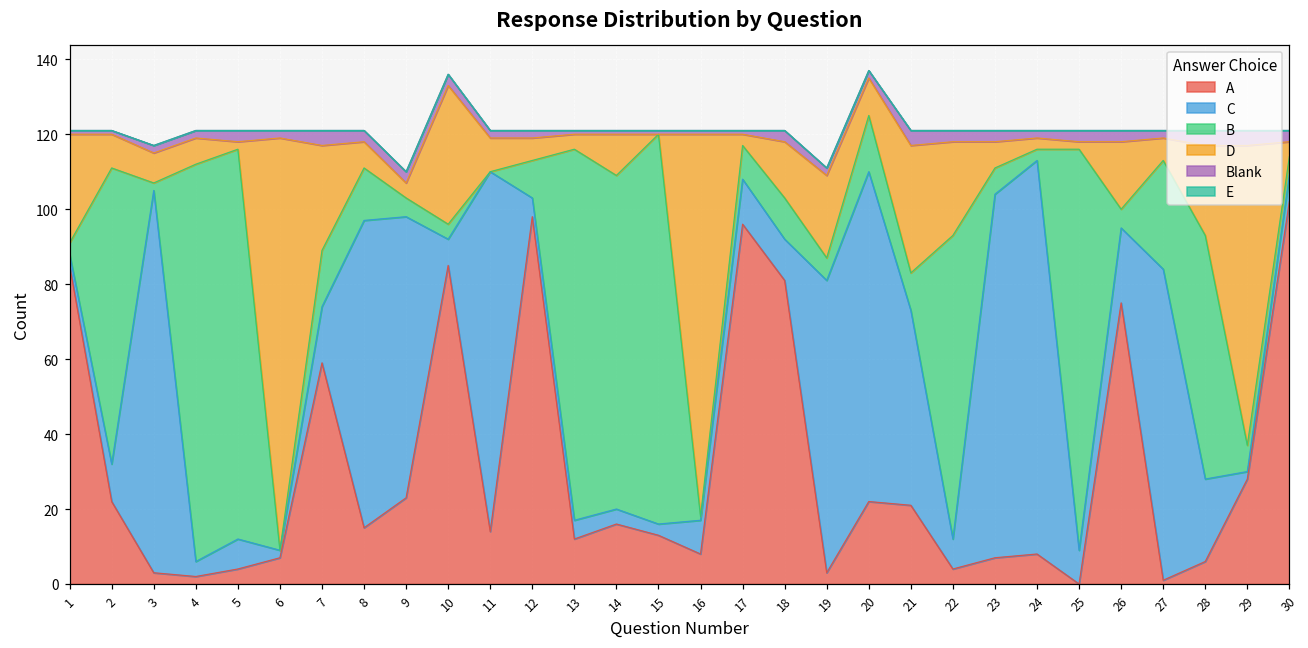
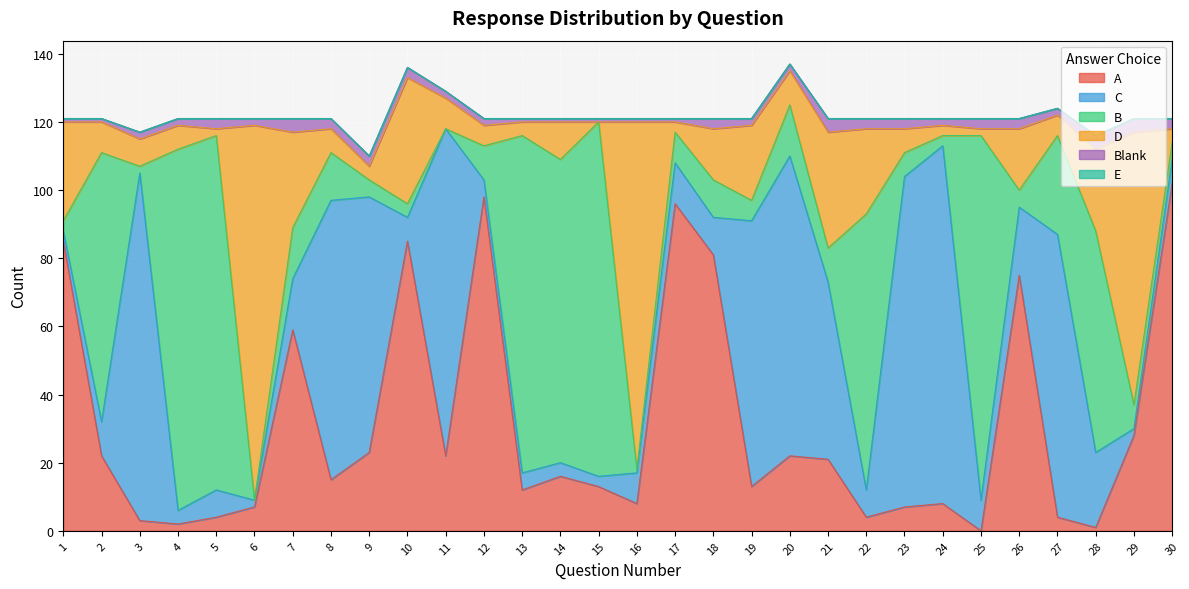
  {
    "A": {
      "1": 85,
      "2": 22,
      "3": 3,
      "4": 2,
      "5": 4,
      "6": 7,
      "7": 59,
      "8": 15,
      "9": 23,
      "10": 85,
-     "11": 14,
+     "11": 22,
      "12": 98,
      "13": 12,
      "14": 16,
      "15": 13,
      "16": 8,
      "17": 96,
      "18": 81,
-     "19": 3,
+     "19": 13,
      "20": 22,
      "21": 21,
      "22": 4,
      "23": 7,
      "24": 8,
      "25": 0,
      "26": 75,
-     "27": 1,
-     "28": 6,
+     "27": 4,
+     "28": 1,
      "29": 28,
      "30": 102
    },
    "C": {
      "1": 3,
      "2": 10,
      "3": 102,
      "4": 4,
      "5": 8,
      "7": 15,
      "8": 82,
      "9": 75,
      "10": 7,
      "12": 5,
      "13": 5,
      "14": 4,
      "15": 3,
      "16": 9,
      "17": 12,
      "18": 11,
      "19": 78,
      "20": 88,
      "21": 52,
      "22": 8,
      "23": 97,
      "24": 105,
      "25": 9,
      "26": 20,
      "27": 83,
      "28": 22,
      "29": 2,
      "30": 7
    },
    "D": {
      "1": 29,
      "2": 9,
      "3": 8,
      "4": 7,
      "5": 2,
      "6": 110,
      "7": 28,
      "8": 7,
      "9": 4,
      "10": 37,
      "11": 9,
      "12": 6,
      "13": 4,
      "14": 11,
      "16": 102,
      "17": 3,
      "18": 15,
      "19": 22,
      "20": 10,
      "21": 34,
      "22": 25,
      "23": 7,
      "24": 3,
      "25": 2,
      "26": 18,
      "27": 6,
      "30": 4
    }
  }
